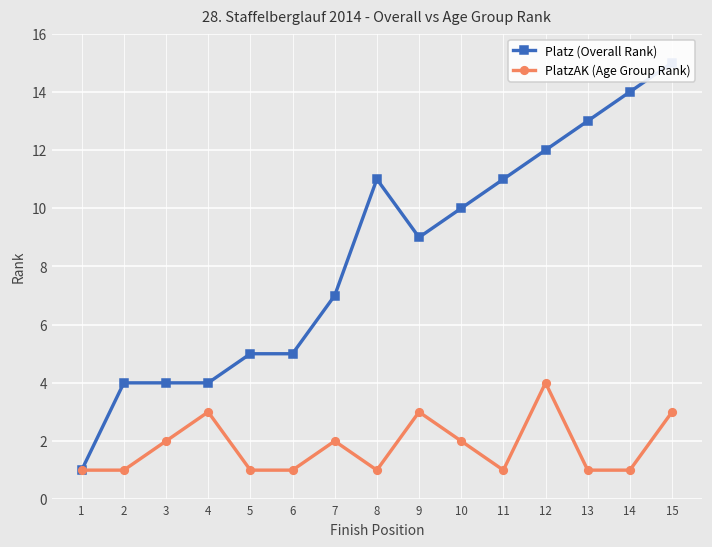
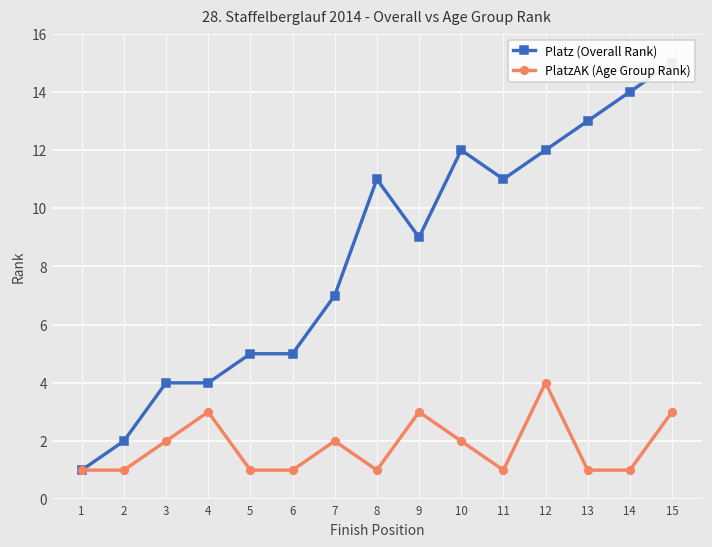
  {
    "Platz (Overall Rank)": {
-     "2": 4,
+     "2": 2,
      "3": 4,
      "4": 4,
      "5": 5,
      "6": 5,
      "7": 7,
      "8": 11,
      "9": 9,
-     "10": 10,
+     "10": 12,
      "11": 11,
      "12": 12,
      "13": 13,
      "14": 14
    },
    "PlatzAK (Age Group Rank)": {
      "2": 1,
      "3": 2,
      "4": 3,
      "5": 1,
      "6": 1,
      "7": 2,
      "8": 1,
      "9": 3,
      "10": 2,
      "11": 1,
      "12": 4,
      "13": 1,
      "14": 1,
      "15": 3
    }
  }
